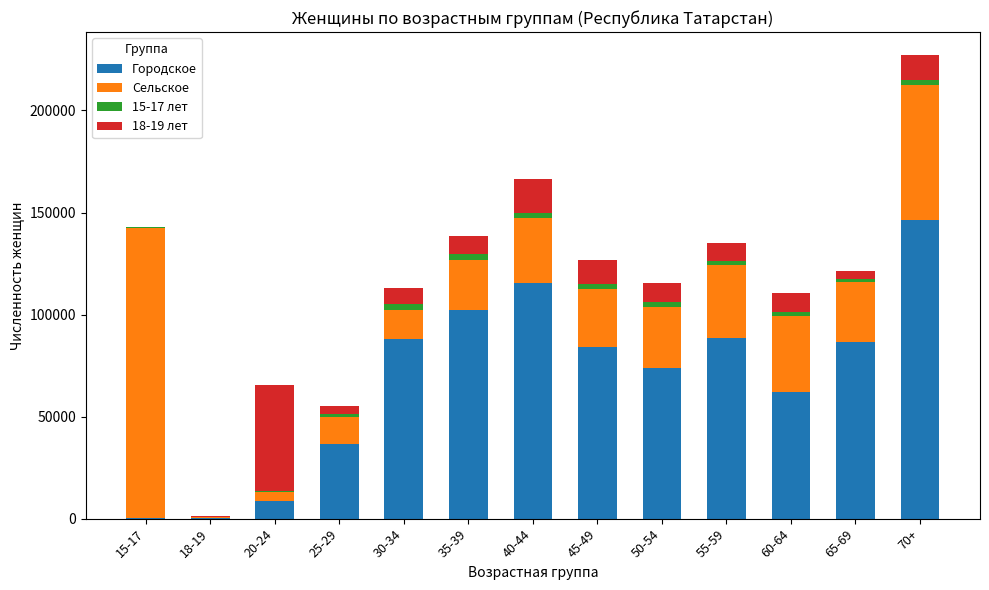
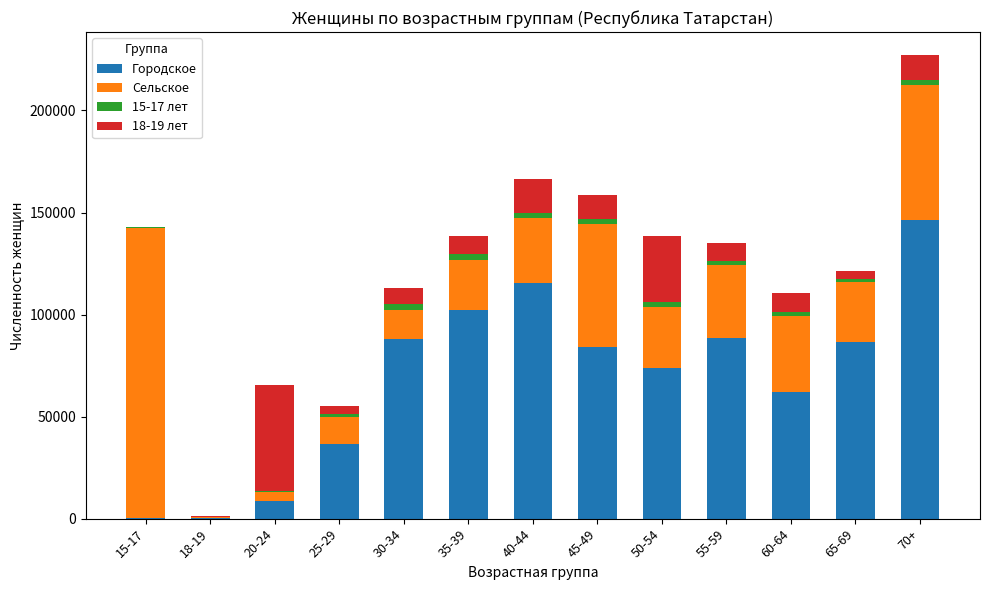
  {
    "Городское": {
      "20-24": 9000,
      "25-29": 36000,
      "30-34": 88000,
      "35-39": 102000,
      "40-44": 116000,
      "45-49": 84000,
      "50-54": 74000,
      "55-59": 89000,
      "60-64": 62000,
      "65-69": 87000,
      "70+": 147000
    },
    "Сельское": {
      "15-17": 143000,
      "20-24": 4000,
      "25-29": 14000,
      "30-34": 15000,
      "35-39": 24000,
      "40-44": 32000,
-     "45-49": 28000,
+     "45-49": 60000,
      "50-54": 30000,
      "55-59": 35000,
      "60-64": 37000,
      "65-69": 29000,
      "70+": 66000
    },
    "15-17 лет": {
      "25-29": 1000,
      "30-34": 3000,
      "35-39": 3000,
      "40-44": 2000,
      "45-49": 3000,
      "50-54": 2000,
      "55-59": 2000,
      "60-64": 2000,
      "65-69": 2000,
      "70+": 3000
    },
    "18-19 лет": {
      "15-17": 0,
      "20-24": 52000,
      "25-29": 4000,
      "30-34": 8000,
      "35-39": 9000,
      "40-44": 17000,
      "45-49": 11000,
-     "50-54": 10000,
+     "50-54": 33000,
      "55-59": 9000,
      "60-64": 9000,
      "65-69": 4000,
      "70+": 12000
    }
  }
